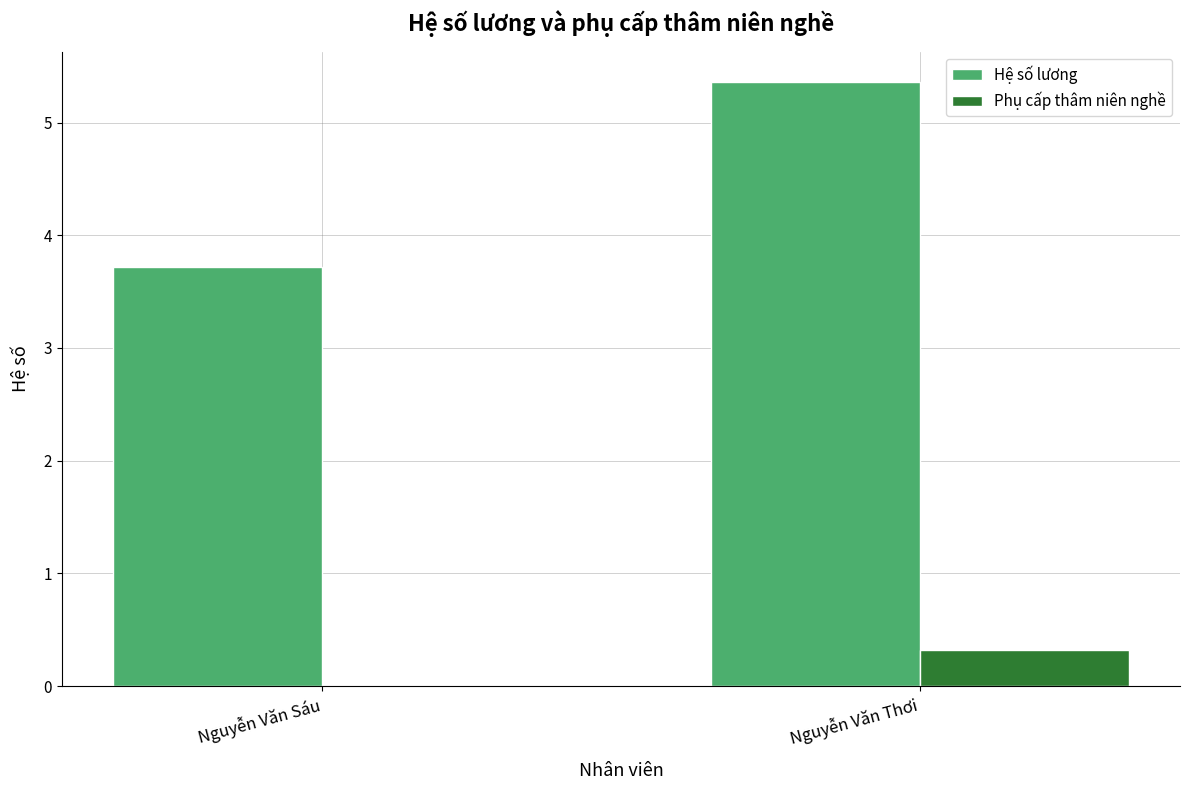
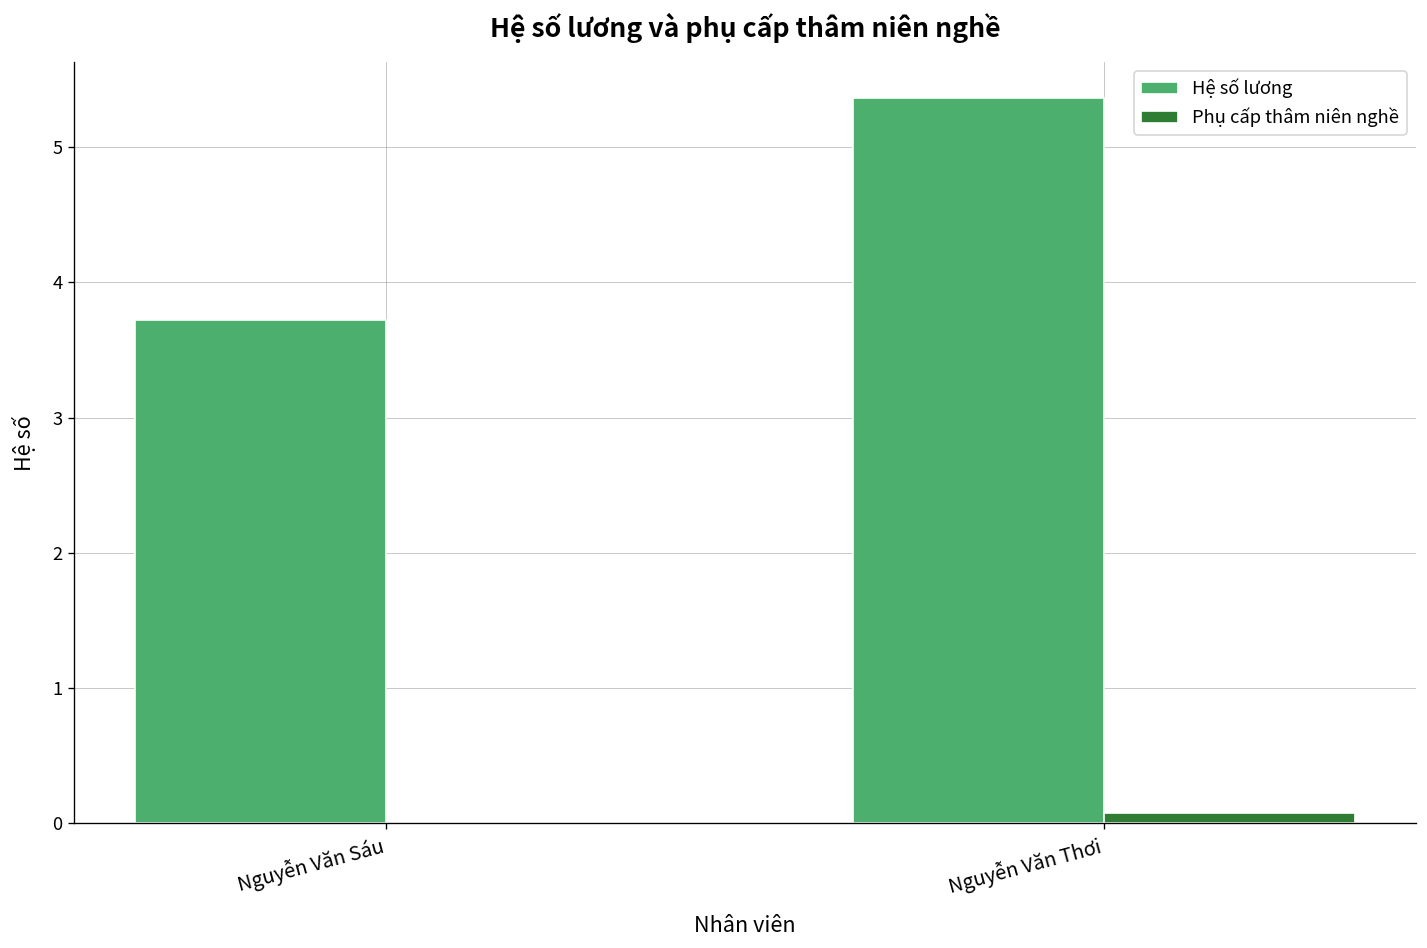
  {
    "Hệ số lương": {
      "Nguyễn Văn Sáu": 3.72,
      "Nguyễn Văn Thơi": 5.36
    },
    "Phụ cấp thâm niên nghề": {
      "Nguyễn Văn Sáu": 0.00,
-     "Nguyễn Văn Thơi": 0.32
+     "Nguyễn Văn Thơi": 0.08
    }
  }
